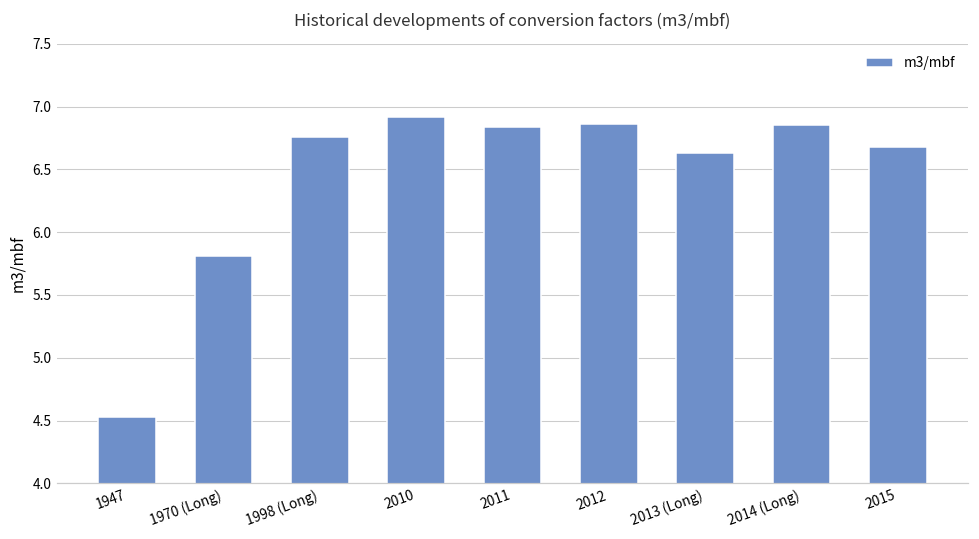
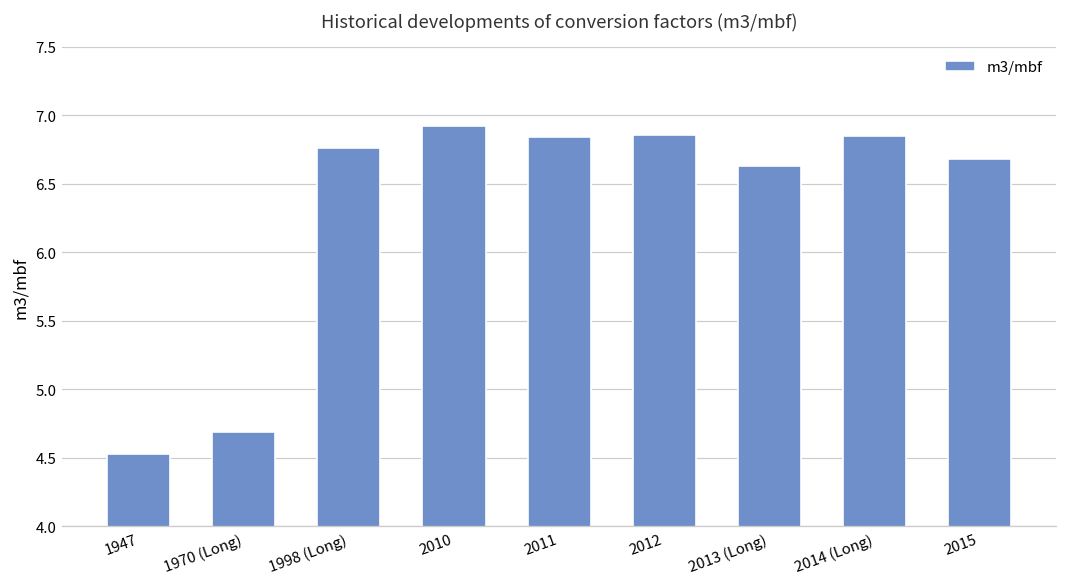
  {
    "1947": 4.53,
-   "1970 (Long)": 5.81,
+   "1970 (Long)": 4.69,
    "1998 (Long)": 6.76,
    "2010": 6.92,
    "2011": 6.84,
    "2012": 6.86,
    "2013 (Long)": 6.63,
    "2014 (Long)": 6.85,
    "2015": 6.68
  }
